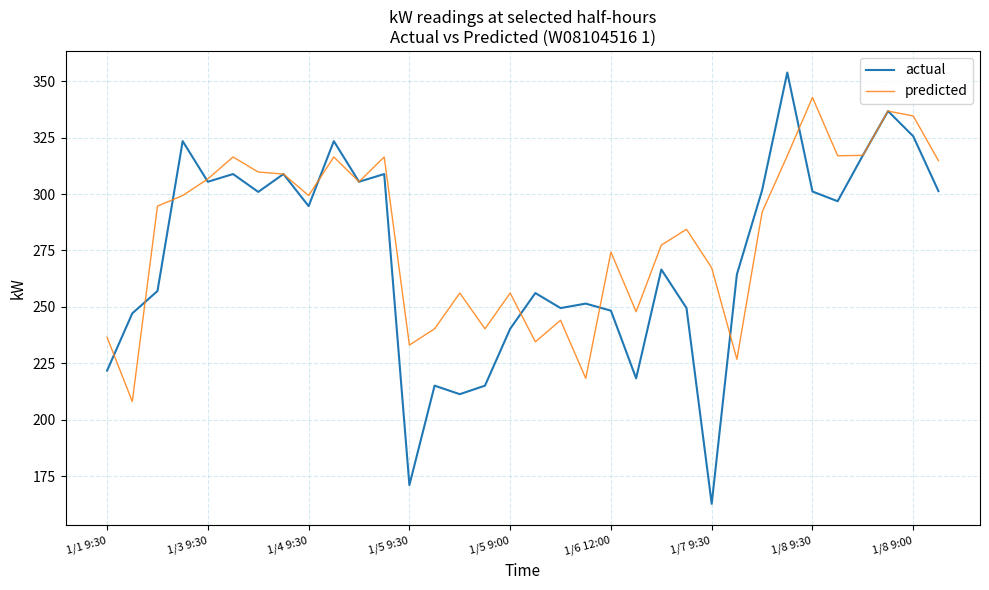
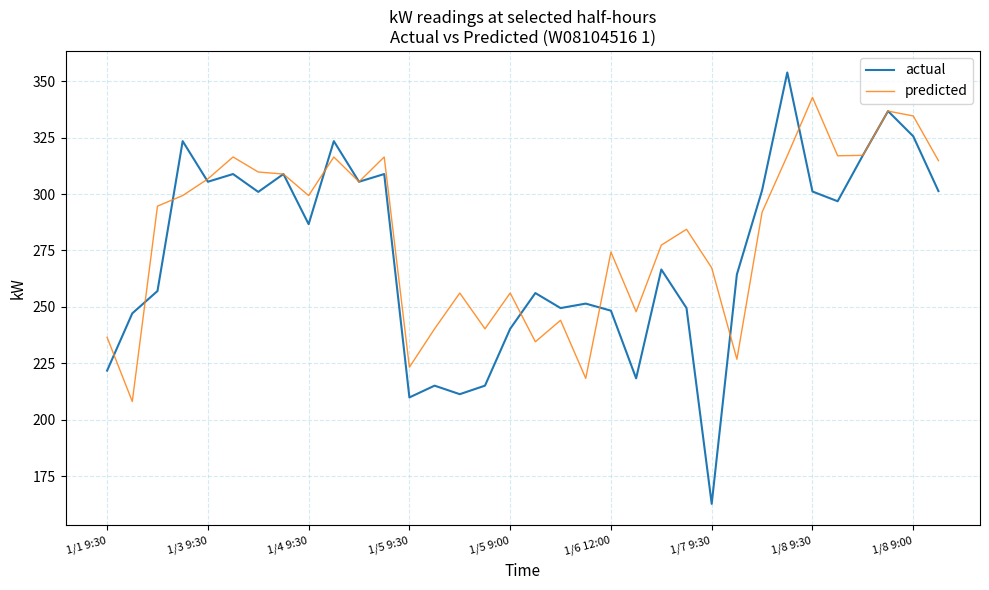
  {
    "actual": {
      "1/1 9:30": 222,
      "1/3 9:30": 305,
-     "1/4 9:30": 295,
-     "1/5 9:30": 171,
+     "1/4 9:30": 287,
+     "1/5 9:30": 210,
      "1/5 9:00": 240,
      "1/6 12:00": 248,
      "1/7 9:30": 163,
      "1/8 9:30": 301,
      "1/8 9:00": 326
    },
    "predicted": {
      "1/1 9:30": 237,
      "1/3 9:30": 307,
      "1/4 9:30": 299,
-     "1/5 9:30": 233,
+     "1/5 9:30": 223,
      "1/5 9:00": 256,
      "1/6 12:00": 274,
      "1/7 9:30": 267,
      "1/8 9:30": 343,
      "1/8 9:00": 335
    }
  }
